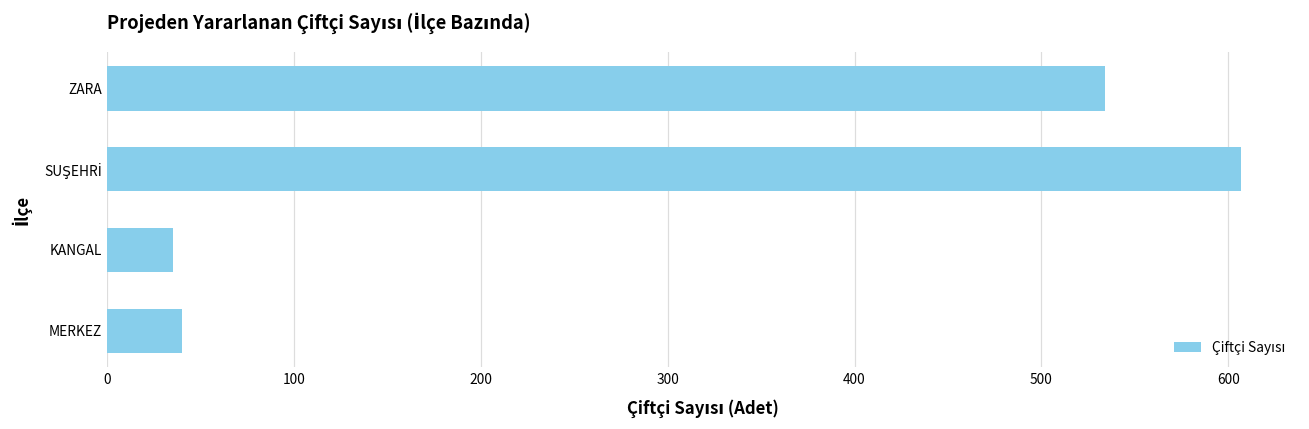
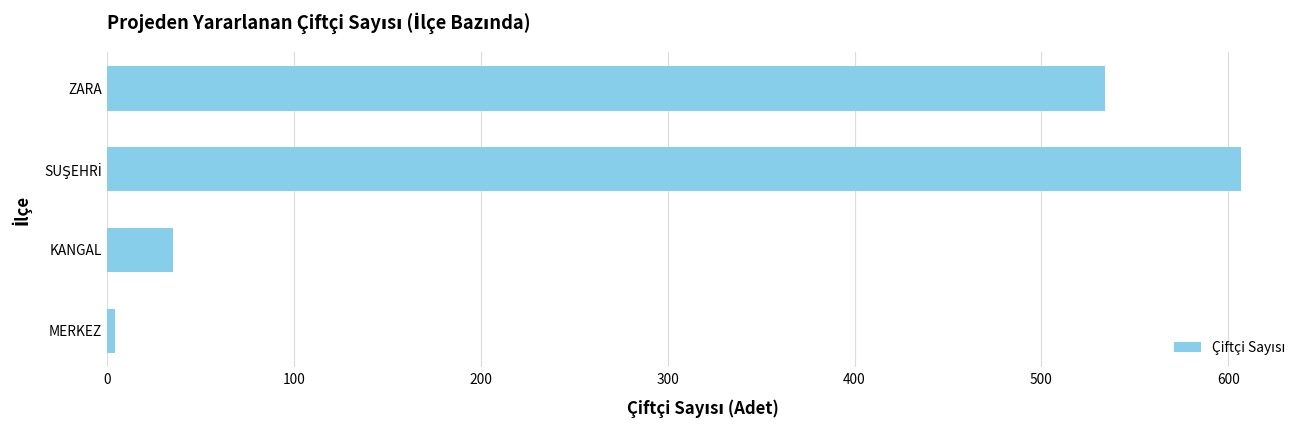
  {
    "ZARA": 534,
    "SUŞEHRİ": 607,
    "KANGAL": 35,
-   "MERKEZ": 40
+   "MERKEZ": 4
  }
